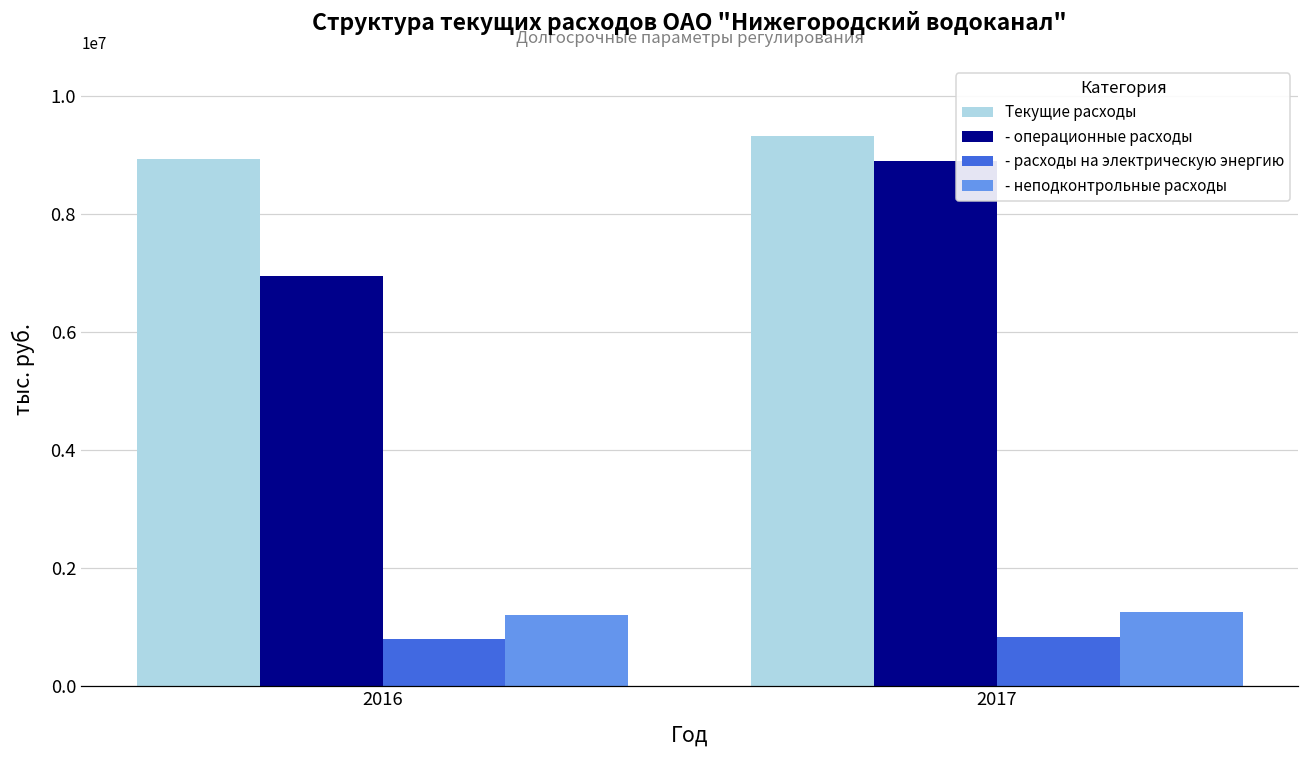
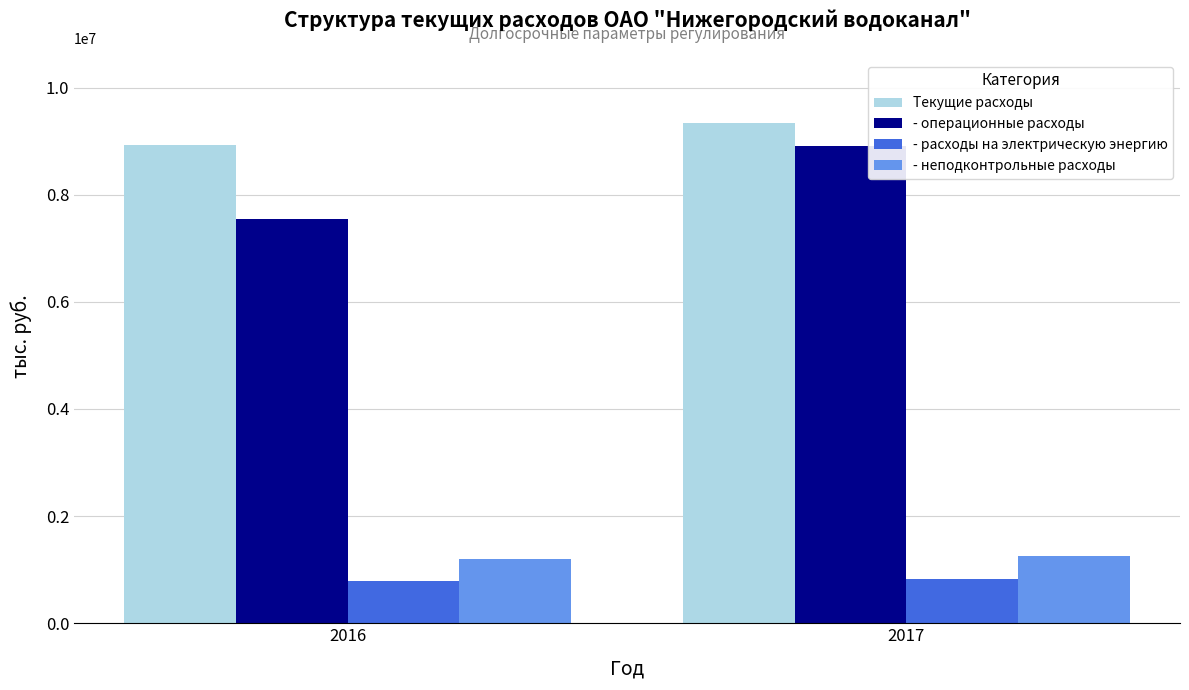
  {
    "Текущие расходы": {
      "2016": 8900000,
      "2017": 9300000
    },
    "- операционные расходы": {
-     "2016": 7000000,
+     "2016": 7500000,
      "2017": 8900000
    }
  }
